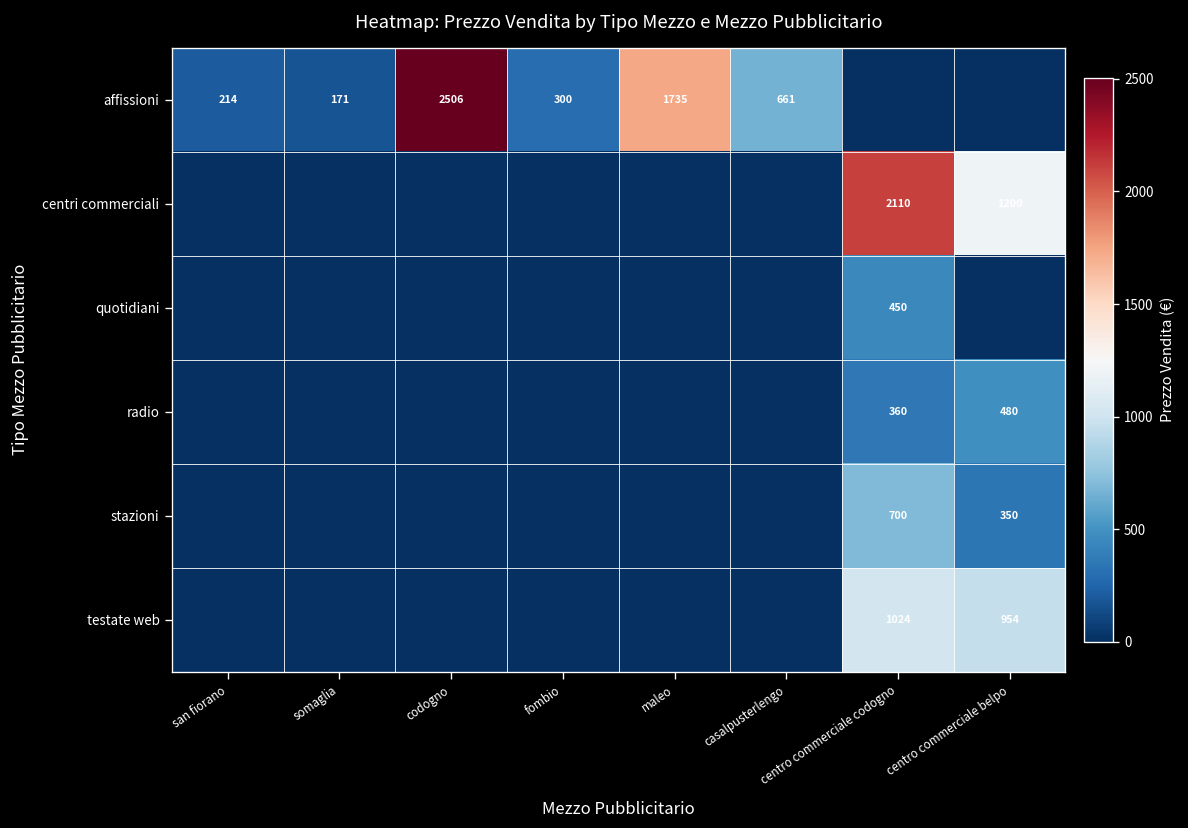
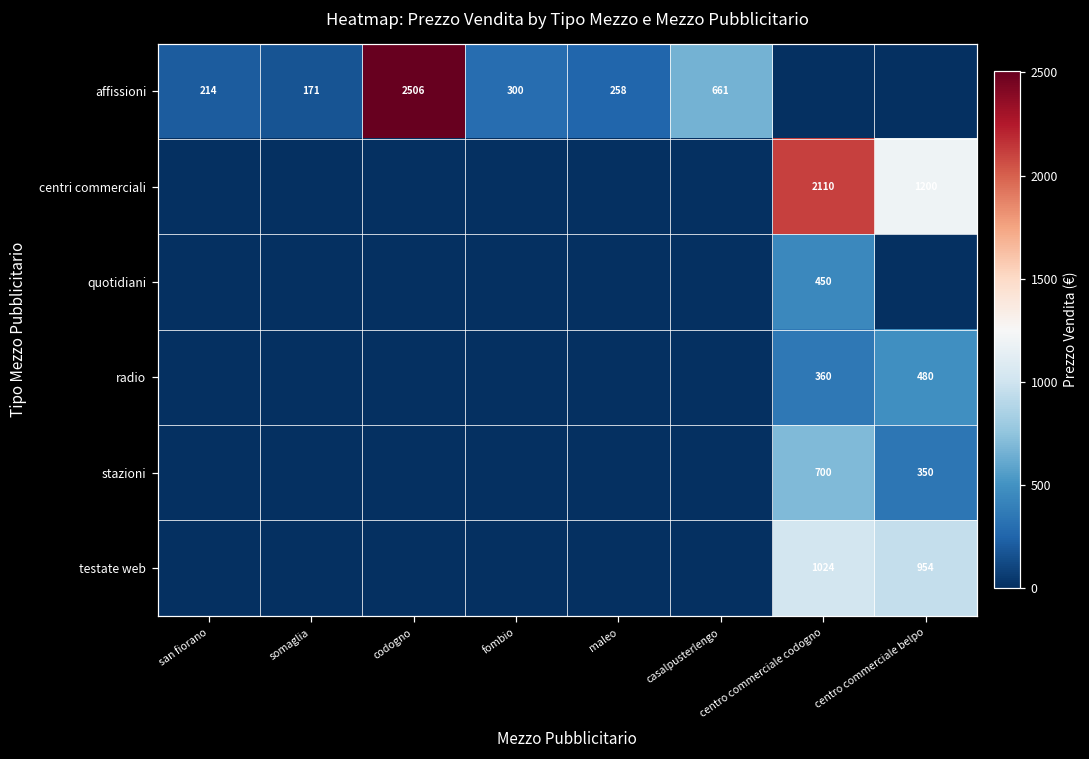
  {
    "affissioni": {
      "san fiorano": 214,
      "somaglia": 171,
      "codogno": 2506,
      "fombio": 300,
-     "maleo": 1735,
+     "maleo": 258,
      "casalpusterlengo": 661
    },
    "centri commerciali": {
      "centro commerciale codogno": 2110
    },
    "quotidiani": {
      "centro commerciale codogno": 450
    },
    "radio": {
      "centro commerciale codogno": 360,
      "centro commerciale belpo": 480
    },
    "stazioni": {
      "centro commerciale codogno": 700,
      "centro commerciale belpo": 350
    },
    "testate web": {
      "centro commerciale belpo": 954
    }
  }
